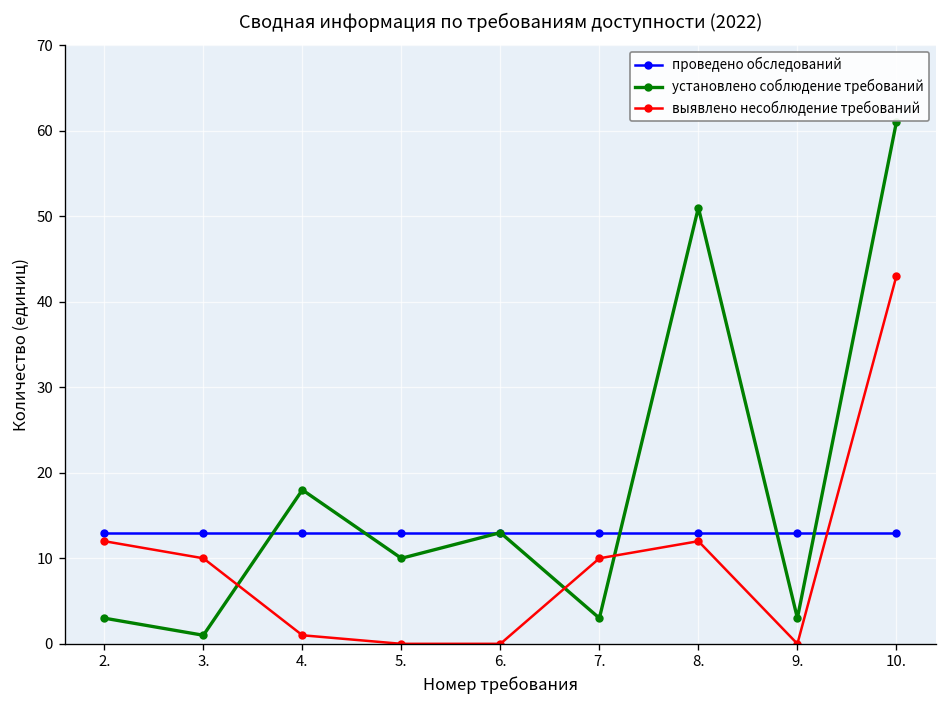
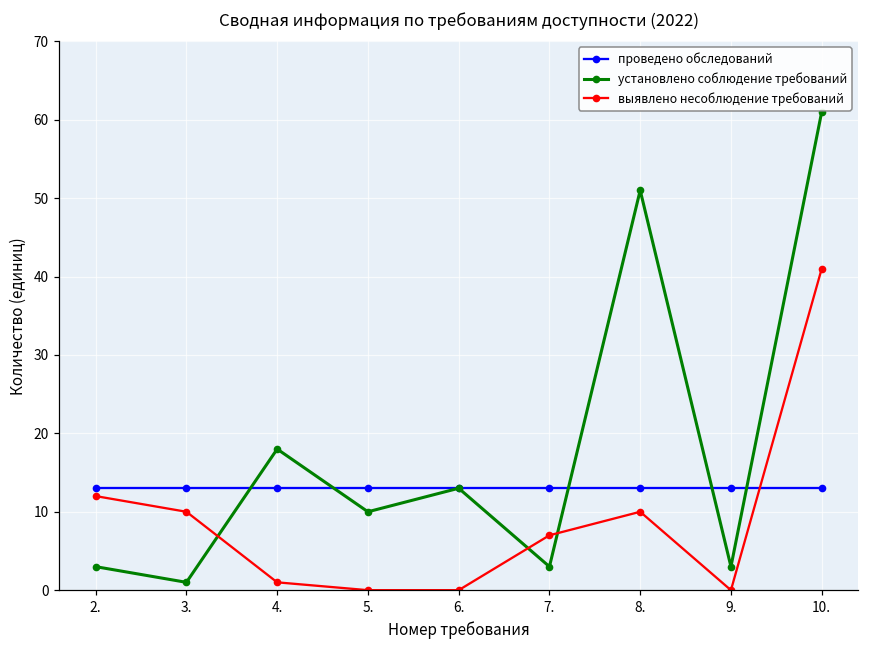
  {
    "проведено обследований": {
      "2.": 13,
      "3.": 13,
      "4.": 13,
      "5.": 13,
      "7.": 13,
      "8.": 13,
      "9.": 13,
      "10.": 13
    },
    "установлено соблюдение требований": {
      "2.": 3,
      "3.": 1,
      "4.": 18,
      "5.": 10,
      "7.": 3,
      "8.": 51,
      "9.": 3,
      "10.": 61
    },
    "выявлено несоблюдение требований": {
      "2.": 12,
      "3.": 10,
      "4.": 1,
      "5.": 0,
      "6.": 0,
-     "7.": 10,
-     "8.": 12,
+     "7.": 7,
+     "8.": 10,
      "9.": 0,
-     "10.": 43
+     "10.": 41
    }
  }
